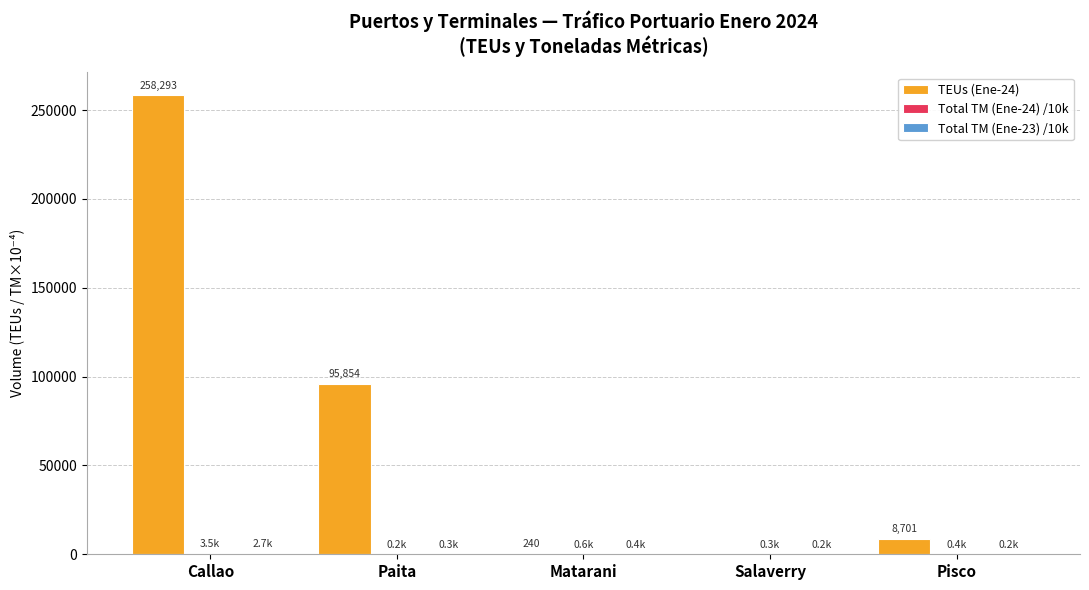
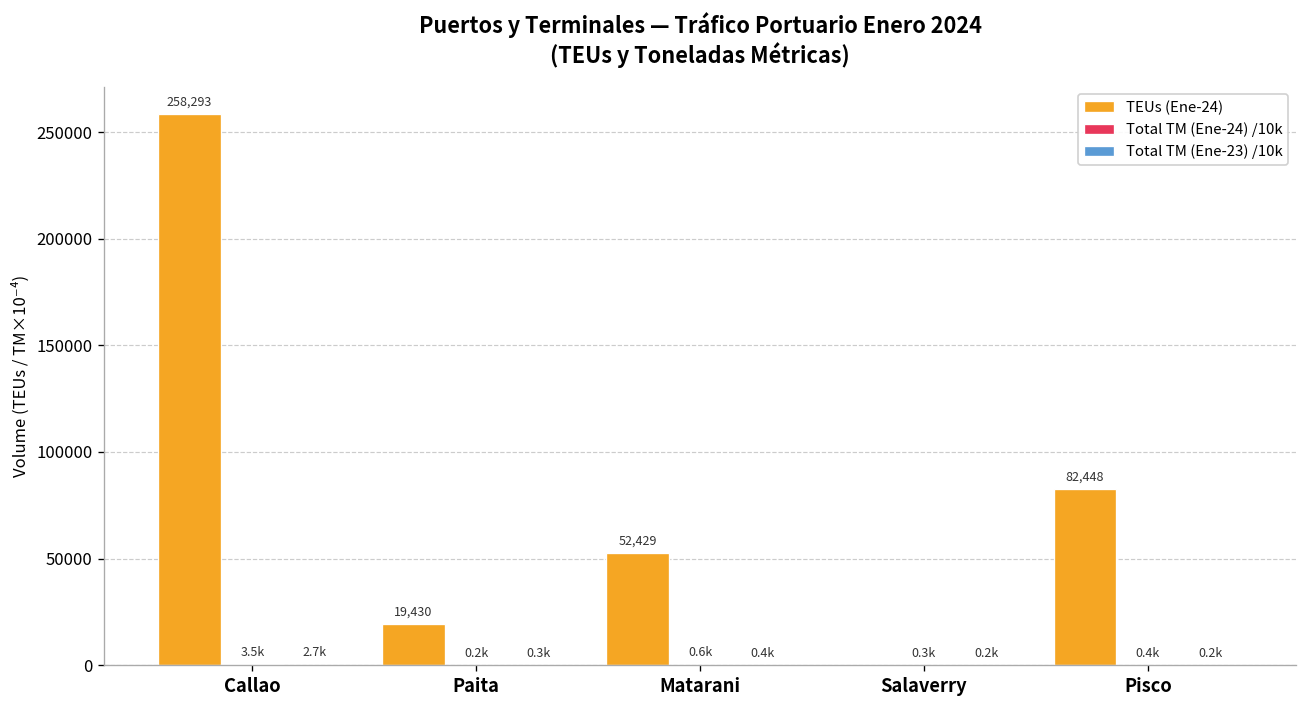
  {
    "TEUs (Ene-24)": {
      "Callao": "258,293",
-     "Paita": "95,854",
-     "Matarani": "240",
-     "Pisco": "8,701"
+     "Paita": "19,430",
+     "Matarani": "52,429",
+     "Pisco": "82,448"
    }
  }
